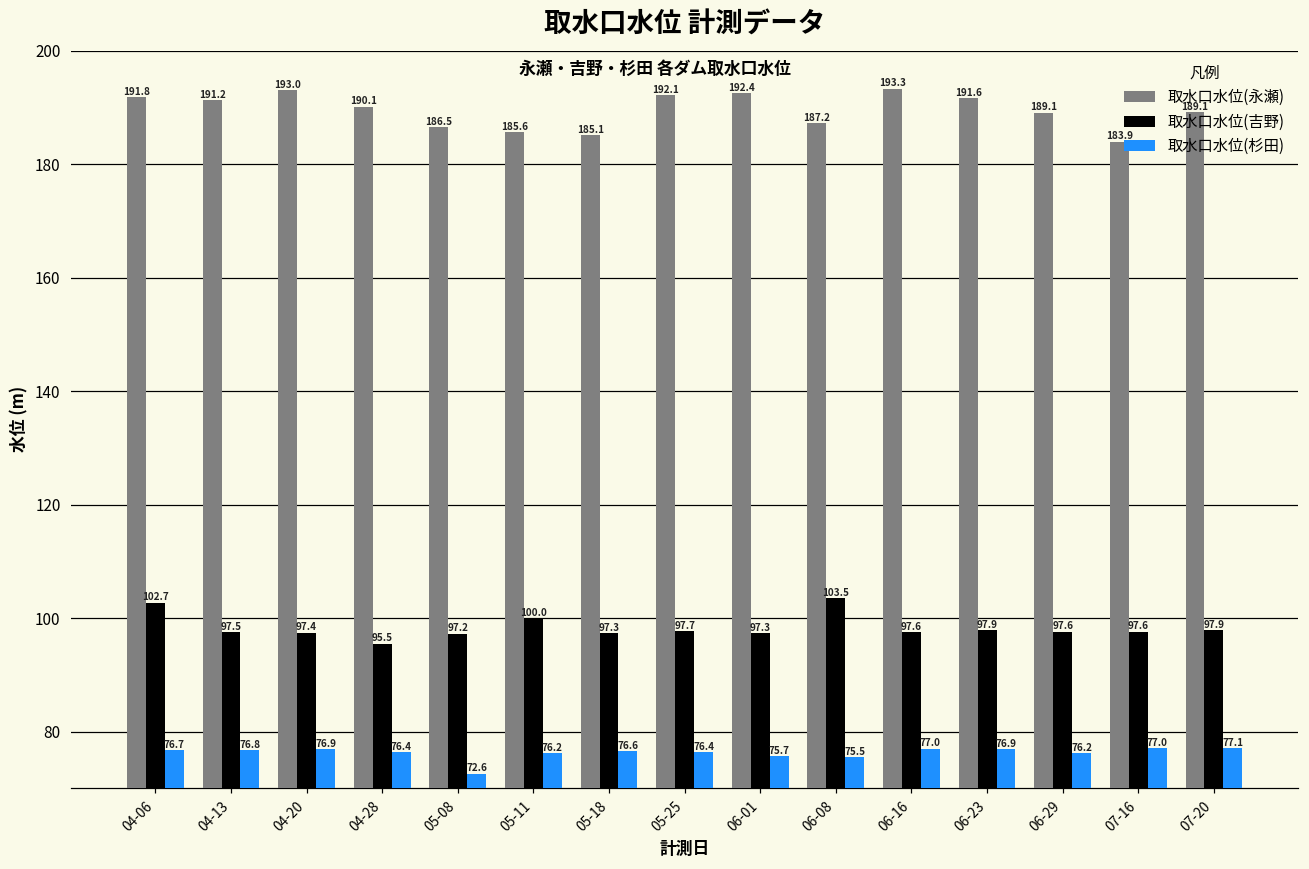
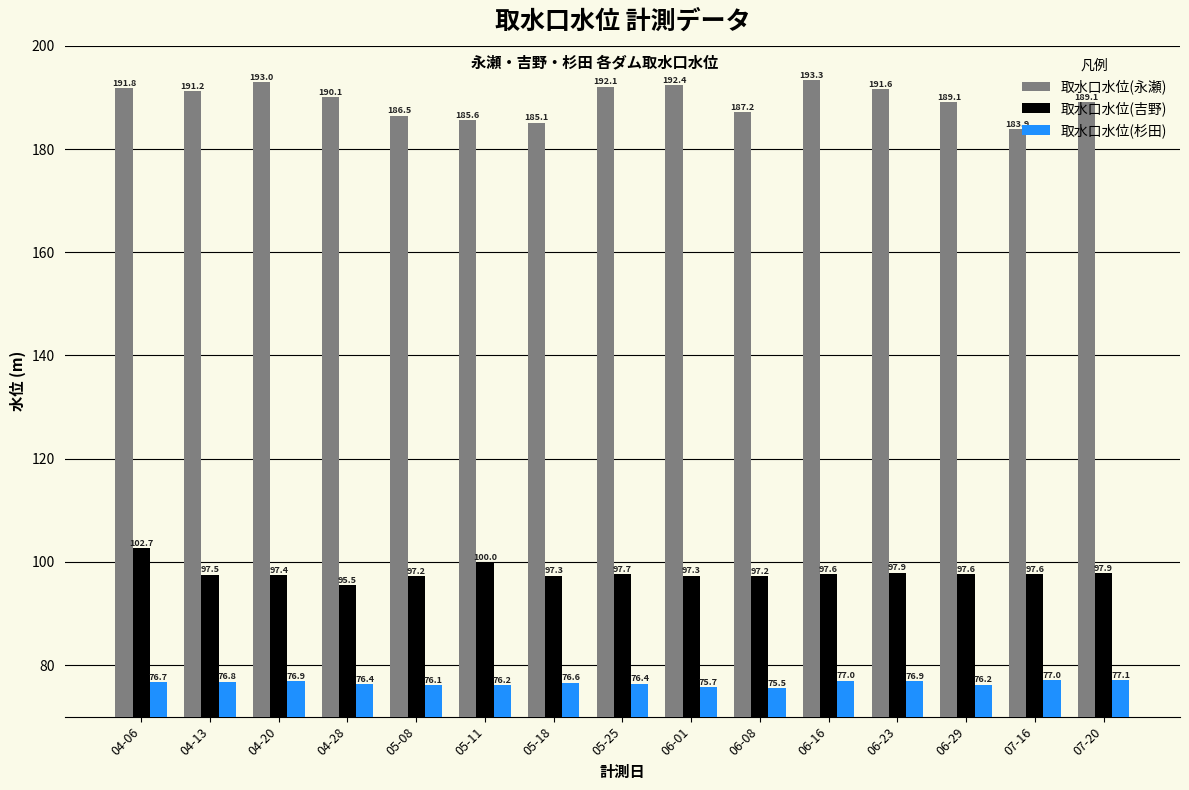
  {
    "取水口水位(永瀬)": {
      "04-06": 191.8,
      "04-13": 191.2,
      "04-20": 193.0,
      "04-28": 190.1,
      "05-08": 186.5,
      "05-11": 185.6,
      "05-18": 185.1,
      "05-25": 192.1,
      "06-01": 192.4,
      "06-08": 187.2,
      "06-16": 193.3,
      "06-23": 191.6,
      "06-29": 189.1,
      "07-16": 183.9,
      "07-20": 189.1
    },
    "取水口水位(吉野)": {
      "04-06": 102.7,
      "04-13": 97.5,
      "04-20": 97.4,
      "04-28": 95.5,
      "05-08": 97.2,
      "05-11": 100.0,
      "05-18": 97.3,
      "05-25": 97.7,
      "06-01": 97.3,
-     "06-08": 103.5,
+     "06-08": 97.2,
      "06-16": 97.6,
      "06-23": 97.9,
      "06-29": 97.6,
      "07-16": 97.6,
      "07-20": 97.9
    },
    "取水口水位(杉田)": {
      "04-06": 76.7,
      "04-13": 76.8,
      "04-20": 76.9,
      "04-28": 76.4,
-     "05-08": 72.6,
+     "05-08": 76.1,
      "05-11": 76.2,
      "05-18": 76.6,
      "05-25": 76.4,
      "06-01": 75.7,
      "06-08": 75.5,
      "06-16": 77.0,
      "06-23": 76.9,
      "06-29": 76.2,
      "07-16": 77.0,
      "07-20": 77.1
    }
  }
